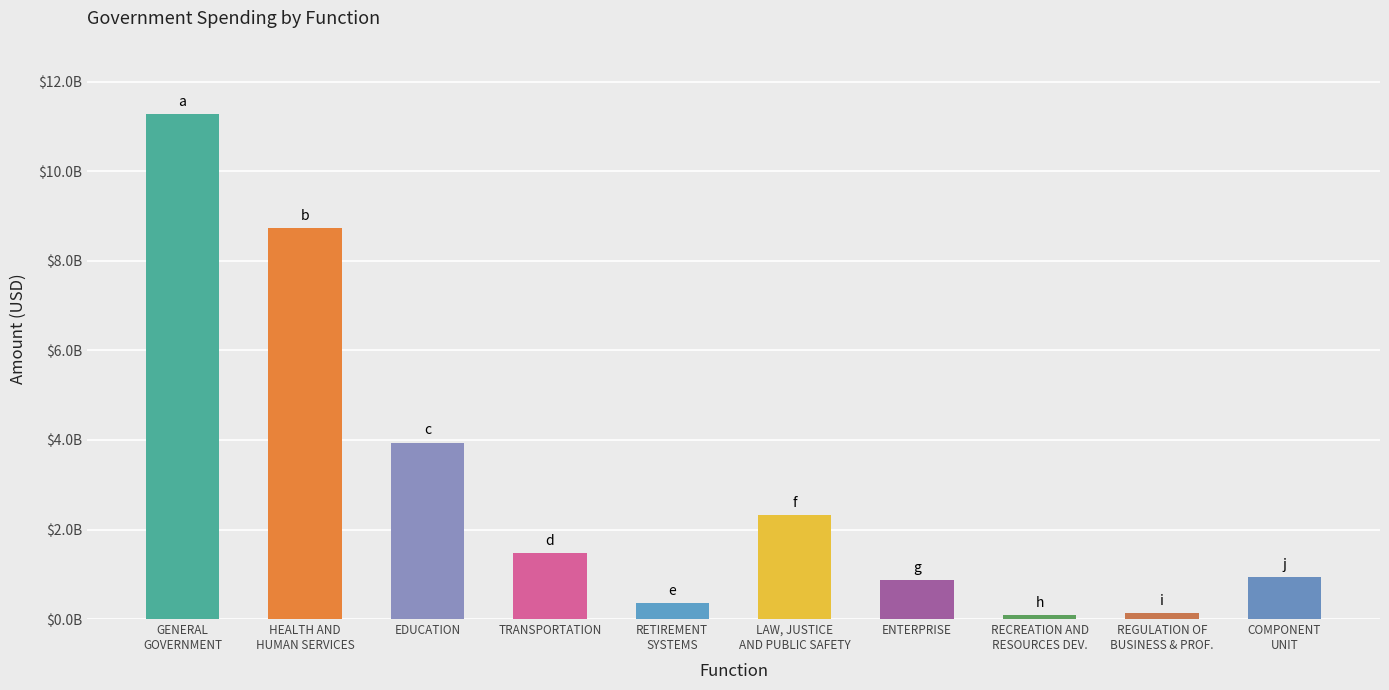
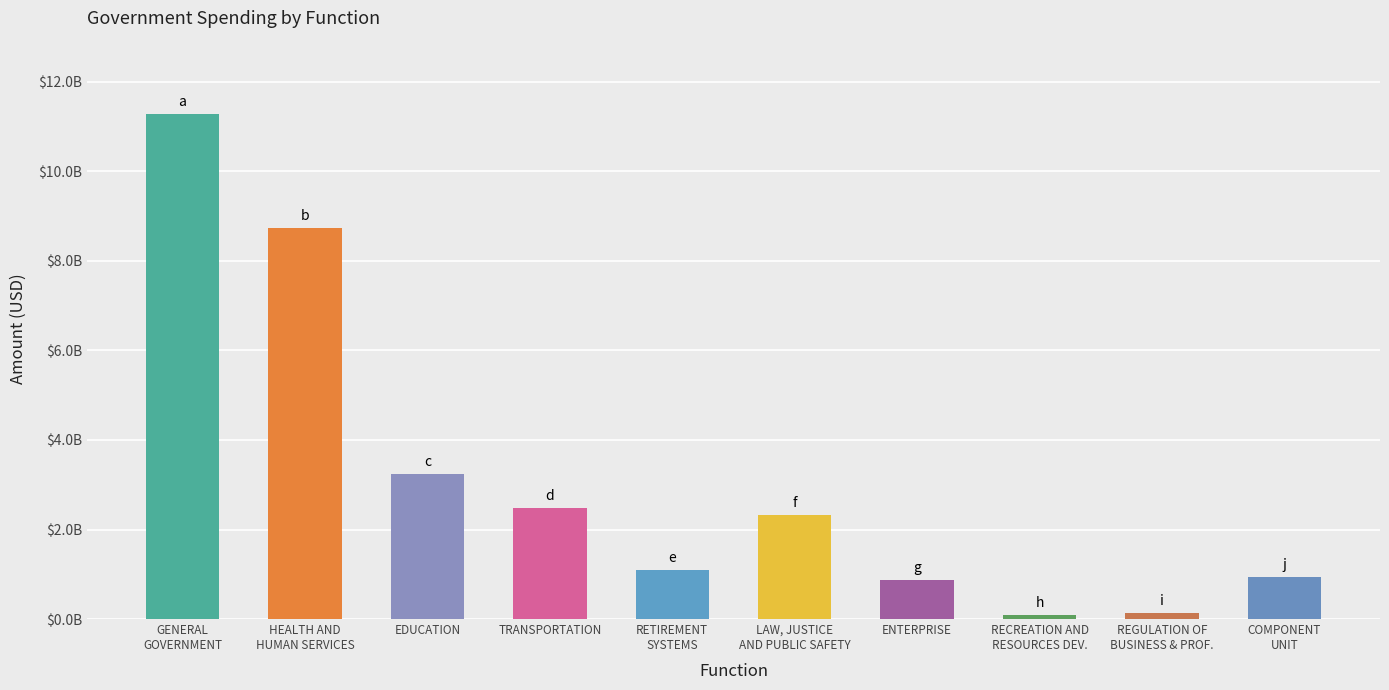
  {
    "GENERAL GOVERNMENT": "$11300000000",
    "HEALTH AND HUMAN SERVICES": "$8700000000",
-   "EDUCATION": "$3900000000",
-   "TRANSPORTATION": "$1500000000",
-   "RETIREMENT SYSTEMS": "$400000000",
+   "EDUCATION": "$3200000000",
+   "TRANSPORTATION": "$2500000000",
+   "RETIREMENT SYSTEMS": "$1100000000",
    "LAW, JUSTICE AND PUBLIC SAFETY": "$2300000000",
    "ENTERPRISE": "$900000000",
    "RECREATION AND RESOURCES DEV.": "$100000000",
    "REGULATION OF BUSINESS & PROF.": "$100000000",
    "COMPONENT UNIT": "$900000000"
  }
